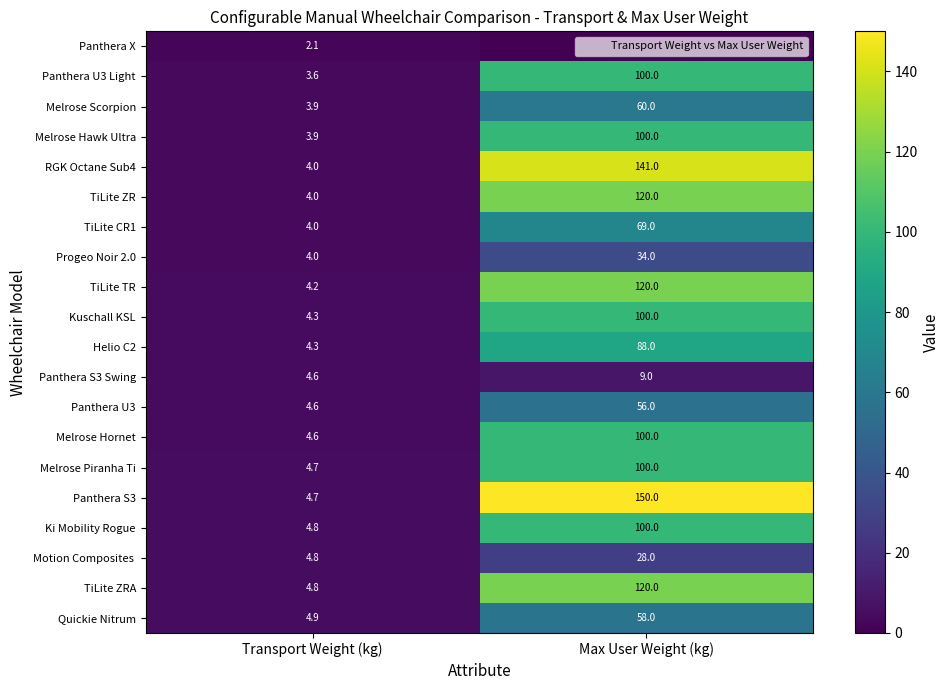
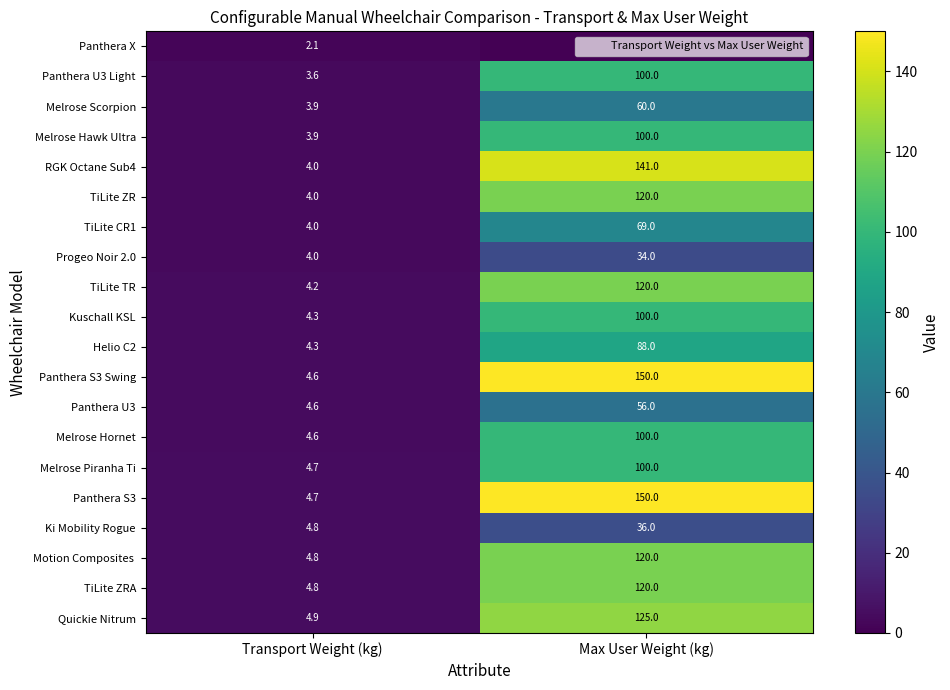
  {
    "Panthera X": {
      "Transport Weight (kg)": 2.1
    },
    "Panthera U3 Light": {
      "Transport Weight (kg)": 3.6,
      "Max User Weight (kg)": 100.0
    },
    "Melrose Scorpion": {
      "Transport Weight (kg)": 3.9,
      "Max User Weight (kg)": 60.0
    },
    "Melrose Hawk Ultra": {
      "Transport Weight (kg)": 3.9,
      "Max User Weight (kg)": 100.0
    },
    "RGK Octane Sub4": {
      "Transport Weight (kg)": 4.0,
      "Max User Weight (kg)": 141.0
    },
    "TiLite ZR": {
      "Transport Weight (kg)": 4.0,
      "Max User Weight (kg)": 120.0
    },
    "TiLite CR1": {
      "Transport Weight (kg)": 4.0,
      "Max User Weight (kg)": 69.0
    },
    "Progeo Noir 2.0": {
      "Transport Weight (kg)": 4.0,
      "Max User Weight (kg)": 34.0
    },
    "TiLite TR": {
      "Transport Weight (kg)": 4.2,
      "Max User Weight (kg)": 120.0
    },
    "Kuschall KSL": {
      "Transport Weight (kg)": 4.3,
      "Max User Weight (kg)": 100.0
    },
    "Helio C2": {
      "Transport Weight (kg)": 4.3,
      "Max User Weight (kg)": 88.0
    },
    "Panthera S3 Swing": {
      "Transport Weight (kg)": 4.6,
-     "Max User Weight (kg)": 9.0
+     "Max User Weight (kg)": 150.0
    },
    "Panthera U3": {
      "Transport Weight (kg)": 4.6,
      "Max User Weight (kg)": 56.0
    },
    "Melrose Hornet": {
      "Transport Weight (kg)": 4.6,
      "Max User Weight (kg)": 100.0
    },
    "Melrose Piranha Ti": {
      "Transport Weight (kg)": 4.7,
      "Max User Weight (kg)": 100.0
    },
    "Panthera S3": {
      "Transport Weight (kg)": 4.7,
      "Max User Weight (kg)": 150.0
    },
    "Ki Mobility Rogue": {
      "Transport Weight (kg)": 4.8,
-     "Max User Weight (kg)": 100.0
+     "Max User Weight (kg)": 36.0
    },
    "Motion Composites": {
      "Transport Weight (kg)": 4.8,
-     "Max User Weight (kg)": 28.0
+     "Max User Weight (kg)": 120.0
    },
    "TiLite ZRA": {
      "Transport Weight (kg)": 4.8,
      "Max User Weight (kg)": 120.0
    },
    "Quickie Nitrum": {
      "Transport Weight (kg)": 4.9,
-     "Max User Weight (kg)": 58.0
+     "Max User Weight (kg)": 125.0
    }
  }
